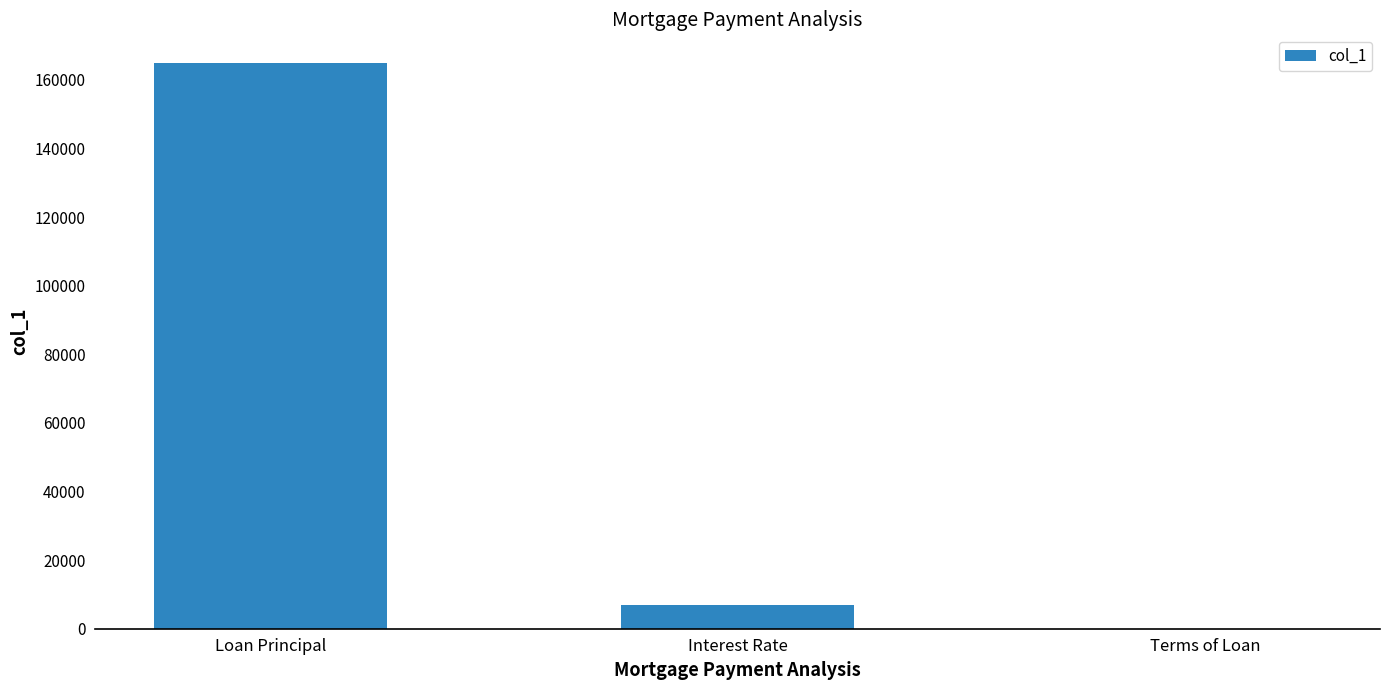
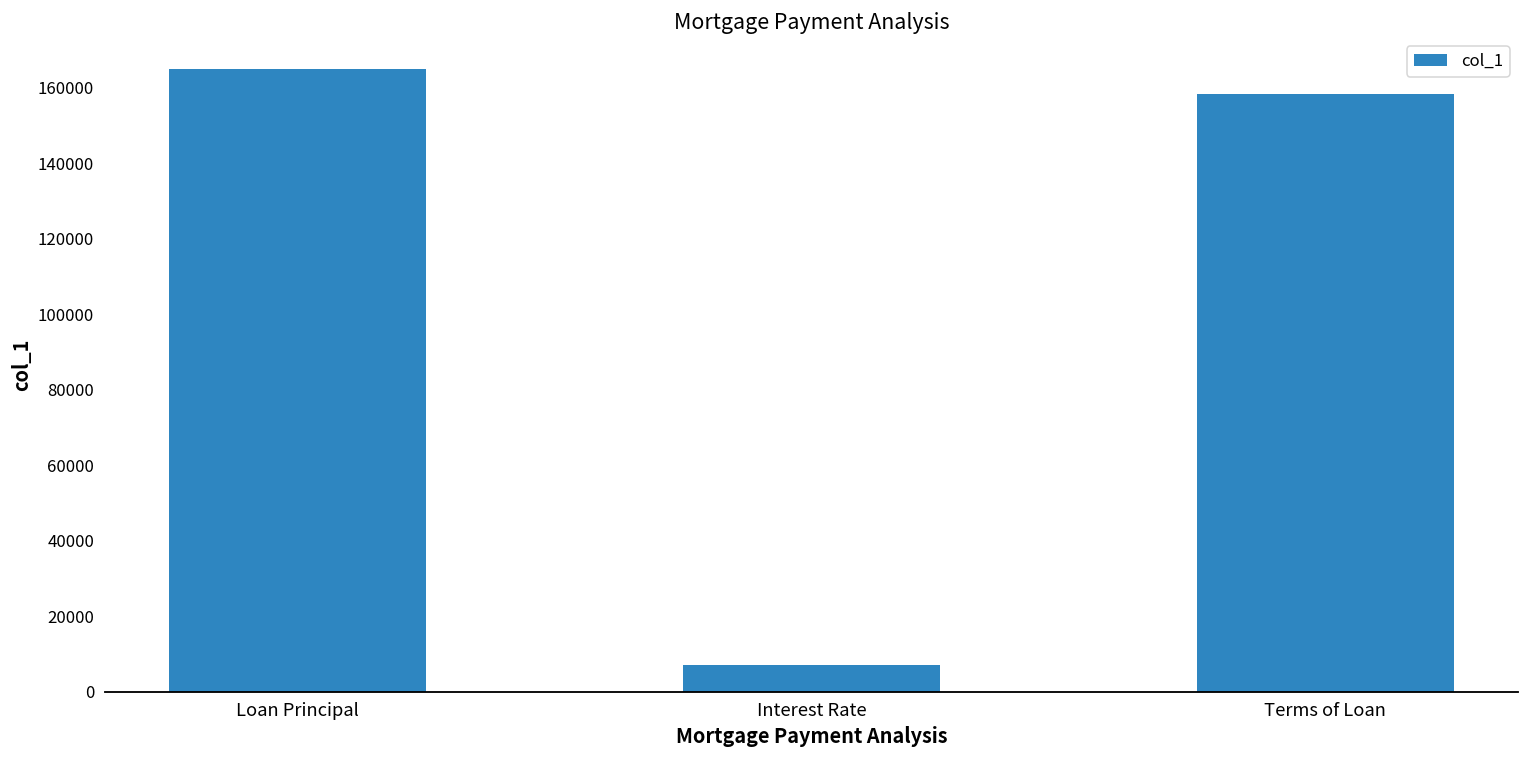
  {
    "Loan Principal": 165000,
    "Interest Rate": 7000,
-   "Terms of Loan": 0
+   "Terms of Loan": 158000
  }
